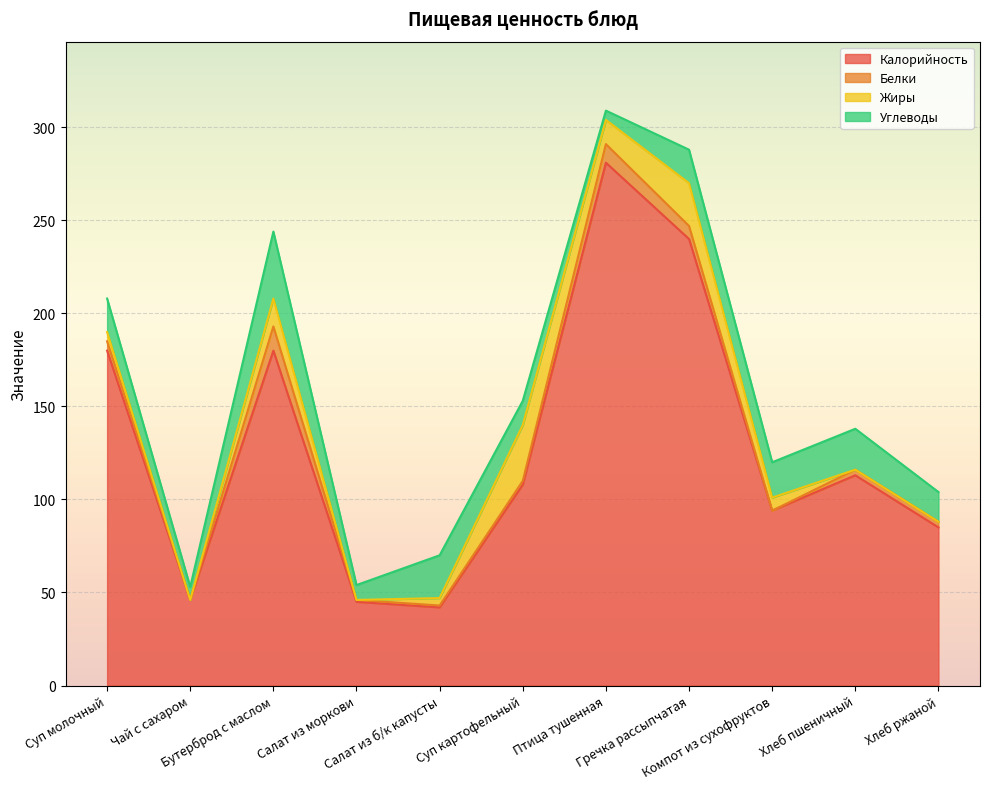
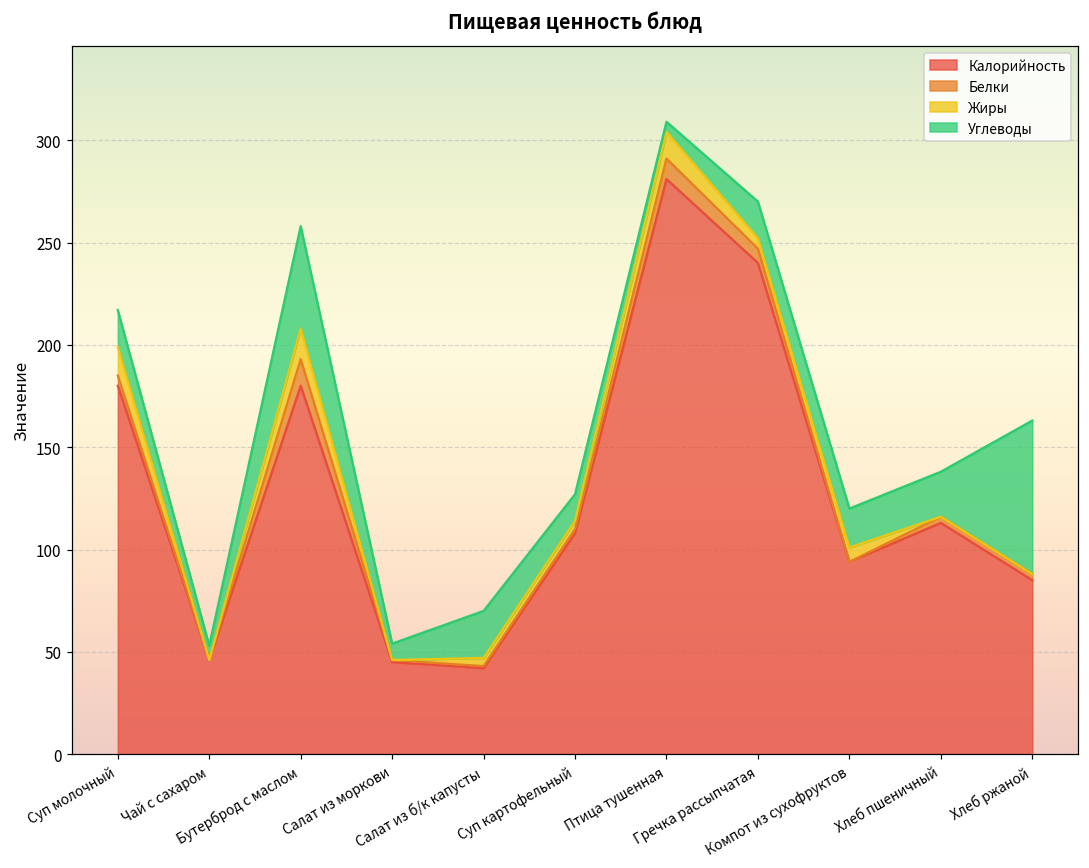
  {
    "Жиры": {
-     "Суп молочный": 5,
+     "Суп молочный": 14,
      "Бутерброд с маслом": 15,
      "Салат из б/к капусты": 4,
-     "Суп картофельный": 30,
+     "Суп картофельный": 4,
      "Птица тушенная": 13,
-     "Гречка рассыпчатая": 23,
+     "Гречка рассыпчатая": 5,
      "Компот из сухофруктов": 7
    },
    "Углеводы": {
      "Суп молочный": 18,
      "Чай с сахаром": 7,
-     "Бутерброд с маслом": 36,
+     "Бутерброд с маслом": 50,
      "Салат из моркови": 8,
      "Салат из б/к капусты": 23,
      "Суп картофельный": 13,
      "Птица тушенная": 5,
      "Гречка рассыпчатая": 18,
      "Компот из сухофруктов": 19,
      "Хлеб пшеничный": 22,
-     "Хлеб ржаной": 16
+     "Хлеб ржаной": 75
    }
  }
